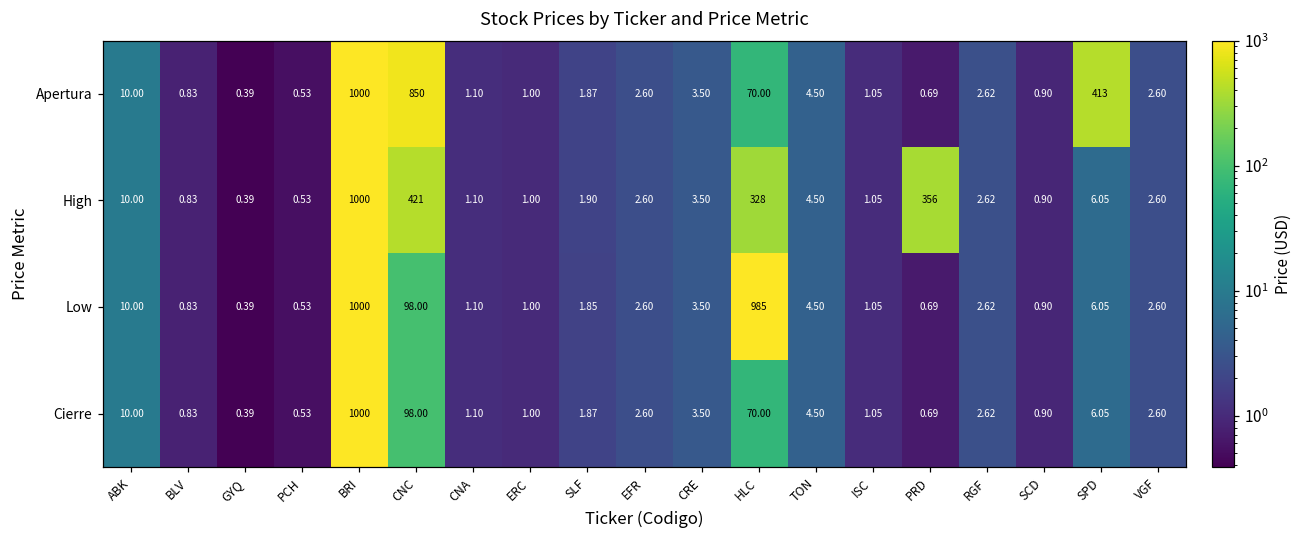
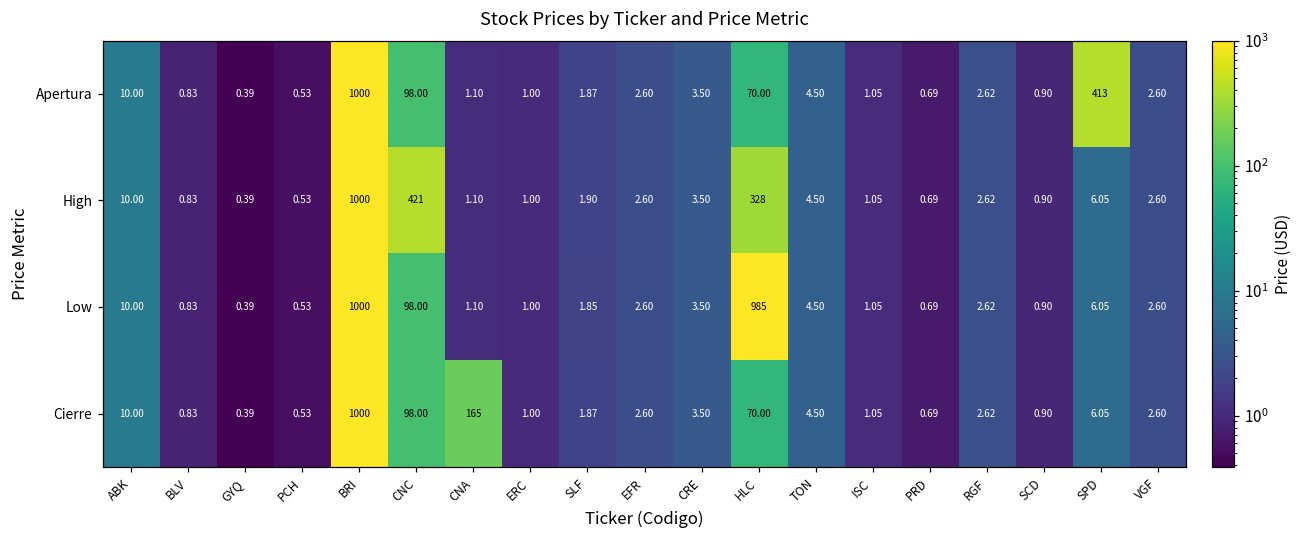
  {
    "Apertura": {
      "ABK": 10.00,
      "BLV": 0.83,
      "GYQ": 0.39,
      "PCH": 0.53,
      "BRI": 1000,
-     "CNC": 850,
+     "CNC": 98.00,
      "CNA": 1.10,
      "ERC": 1.00,
      "SLF": 1.87,
      "EFR": 2.60,
      "CRE": 3.50,
      "HLC": 70.00,
      "TON": 4.50,
      "ISC": 1.05,
      "PRD": 0.69,
      "RGF": 2.62,
      "SCD": 0.90,
      "SPD": 413,
      "VGF": 2.60
    },
    "High": {
      "ABK": 10.00,
      "BLV": 0.83,
      "GYQ": 0.39,
      "PCH": 0.53,
      "BRI": 1000,
      "CNC": 421,
      "CNA": 1.10,
      "ERC": 1.00,
      "SLF": 1.90,
      "EFR": 2.60,
      "CRE": 3.50,
      "HLC": 328,
      "TON": 4.50,
      "ISC": 1.05,
-     "PRD": 356,
+     "PRD": 0.69,
      "RGF": 2.62,
      "SCD": 0.90,
      "SPD": 6.05,
      "VGF": 2.60
    },
    "Low": {
      "ABK": 10.00,
      "BLV": 0.83,
      "GYQ": 0.39,
      "PCH": 0.53,
      "BRI": 1000,
      "CNC": 98.00,
      "CNA": 1.10,
      "ERC": 1.00,
      "SLF": 1.85,
      "EFR": 2.60,
      "CRE": 3.50,
      "HLC": 985,
      "TON": 4.50,
      "ISC": 1.05,
      "PRD": 0.69,
      "RGF": 2.62,
      "SCD": 0.90,
      "SPD": 6.05,
      "VGF": 2.60
    },
    "Cierre": {
      "ABK": 10.00,
      "BLV": 0.83,
      "GYQ": 0.39,
      "PCH": 0.53,
      "BRI": 1000,
      "CNC": 98.00,
-     "CNA": 1.10,
+     "CNA": 165,
      "ERC": 1.00,
      "SLF": 1.87,
      "EFR": 2.60,
      "CRE": 3.50,
      "HLC": 70.00,
      "TON": 4.50,
      "ISC": 1.05,
      "PRD": 0.69,
      "RGF": 2.62,
      "SCD": 0.90,
      "SPD": 6.05,
      "VGF": 2.60
    }
  }
